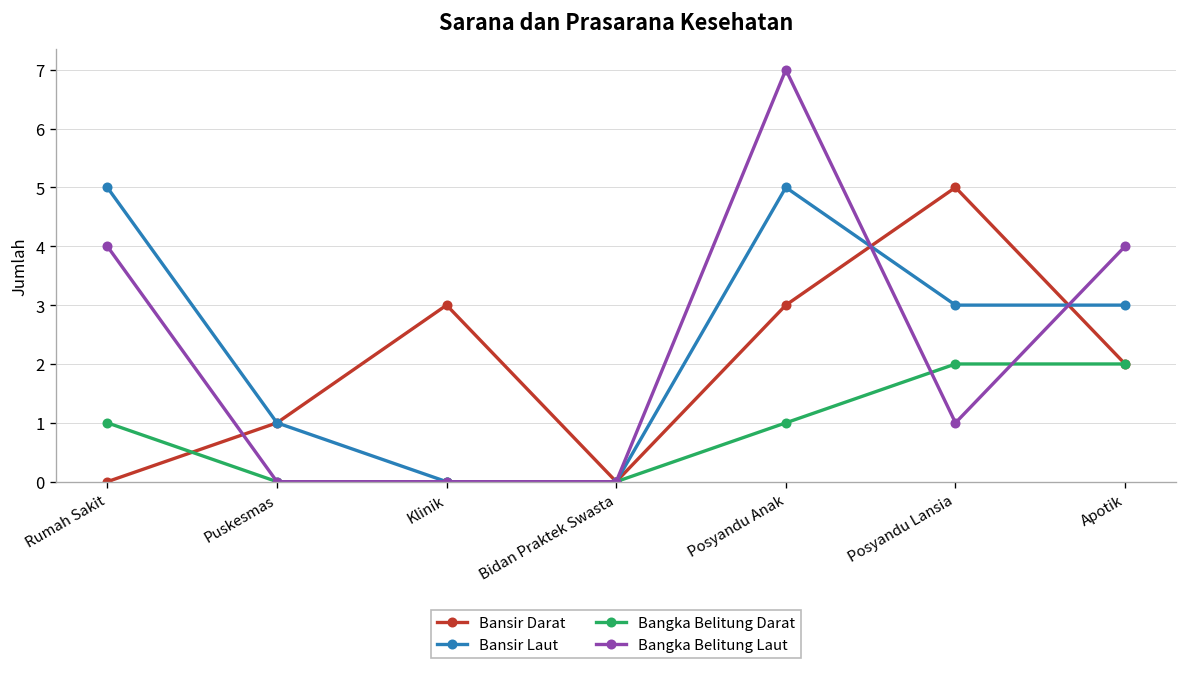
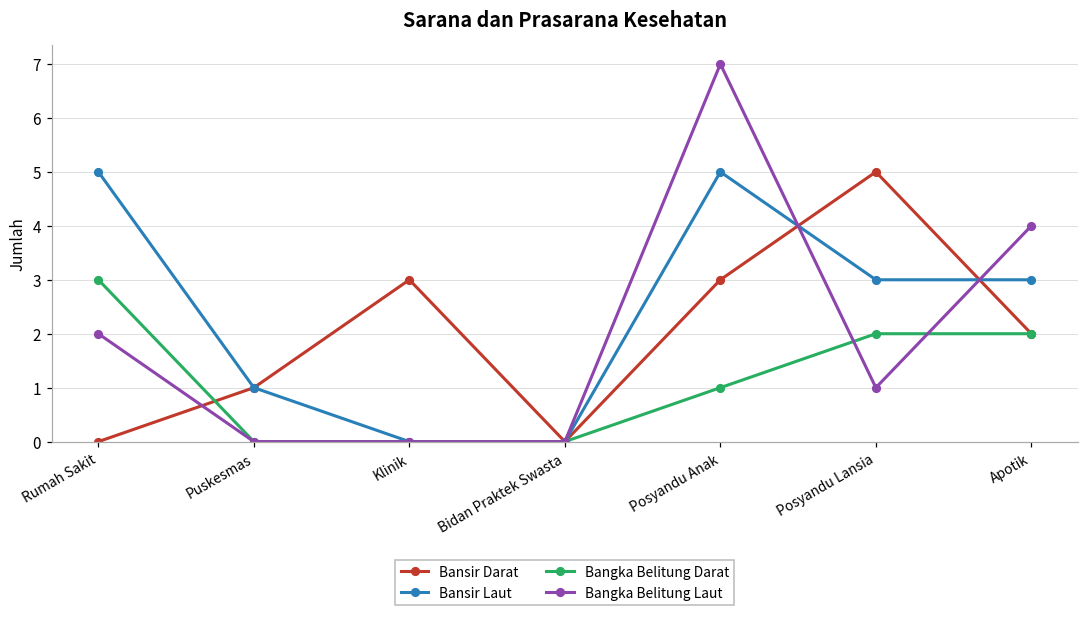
  {
    "Bansir Darat": {
      "Rumah Sakit": 0,
      "Klinik": 3,
      "Posyandu Anak": 3,
      "Posyandu Lansia": 5
    },
    "Bansir Laut": {
      "Rumah Sakit": 5,
      "Posyandu Anak": 5,
      "Posyandu Lansia": 3,
      "Apotik": 3
    },
    "Bangka Belitung Darat": {
-     "Rumah Sakit": 1,
+     "Rumah Sakit": 3,
      "Posyandu Anak": 1,
      "Posyandu Lansia": 2
    },
    "Bangka Belitung Laut": {
-     "Rumah Sakit": 4,
+     "Rumah Sakit": 2,
      "Posyandu Anak": 7,
      "Posyandu Lansia": 1,
      "Apotik": 4
    }
  }
